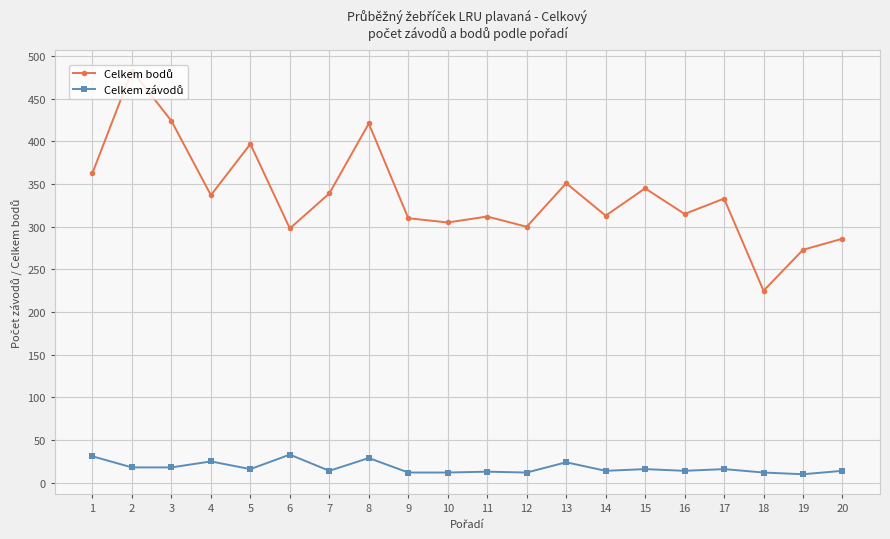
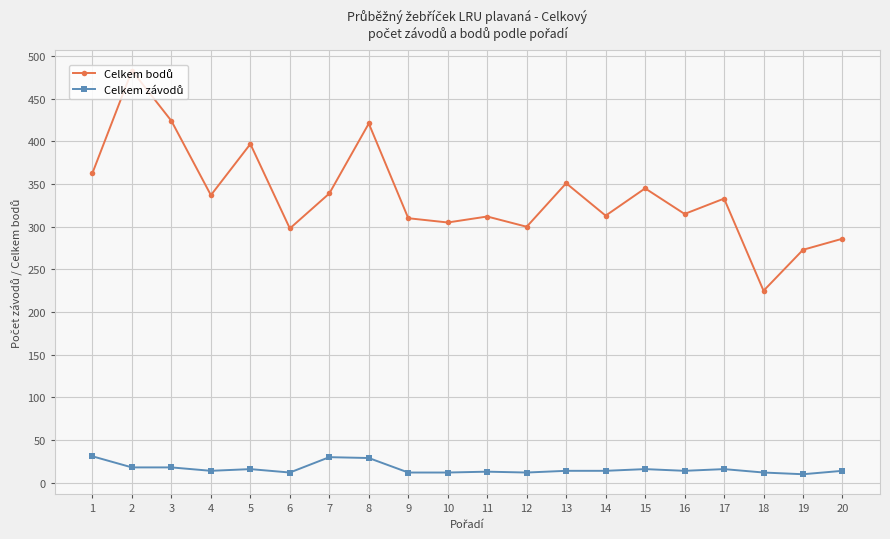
  {
    "Celkem bodů": {
      "1": 360,
      "3": 420,
      "4": 340,
      "5": 400,
      "6": 300,
      "7": 340,
      "8": 420,
      "9": 310,
      "10": 310,
      "11": 310,
      "12": 300,
      "13": 350,
      "14": 310,
      "15": 350,
      "16": 320,
      "17": 330,
      "18": 230,
      "19": 270,
      "20": 290
    },
    "Celkem závodů": {
      "1": 30,
      "2": 20,
      "3": 20,
-     "4": 30,
+     "4": 10,
      "5": 20,
-     "6": 30,
-     "7": 10,
+     "6": 10,
+     "7": 30,
      "8": 30,
      "9": 10,
      "10": 10,
      "11": 10,
      "12": 10,
-     "13": 20,
+     "13": 10,
      "14": 10,
      "15": 20,
      "16": 10,
      "17": 20,
      "18": 10,
      "19": 10,
      "20": 10
    }
  }
